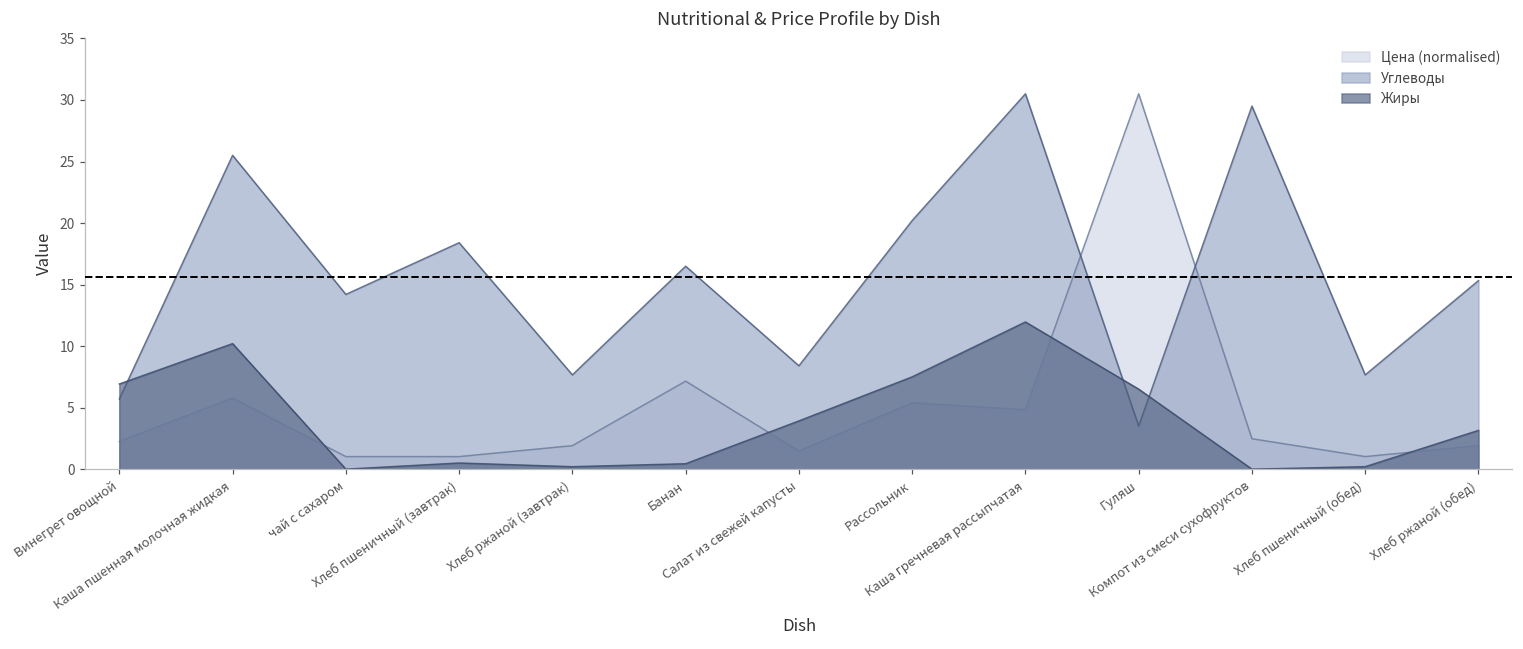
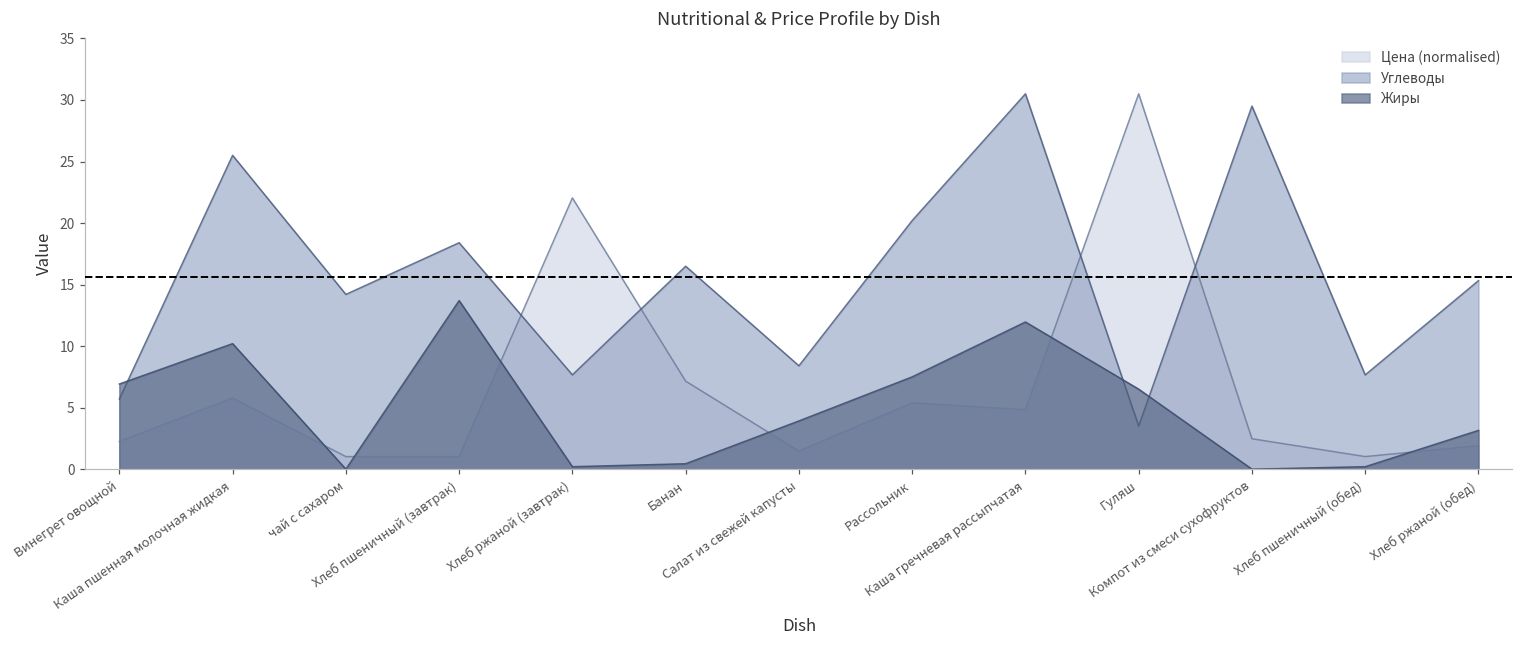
  {
    "Цена (normalised)": {
      "Винегрет овощной": 2.2,
      "Каша пшенная молочная жидкая": 5.8,
      "чай с сахаром": 1.0,
      "Хлеб пшеничный (завтрак)": 1.0,
-     "Хлеб ржаной (завтрак)": 1.9,
+     "Хлеб ржаной (завтрак)": 22.0,
      "Банан": 7.2,
      "Салат из свежей капусты": 1.5,
      "Рассольник": 5.4,
      "Каша гречневая рассыпчатая": 4.8,
      "Гуляш": 30.5,
      "Компот из смеси сухофруктов": 2.5,
      "Хлеб пшеничный (обед)": 1.0,
      "Хлеб ржаной (обед)": 1.9
    },
    "Углеводы": {
      "Винегрет овощной": 5.7,
      "Каша пшенная молочная жидкая": 25.5,
      "чай с сахаром": 14.2,
      "Хлеб пшеничный (завтрак)": 18.4,
      "Хлеб ржаной (завтрак)": 7.7,
      "Банан": 16.5,
      "Салат из свежей капусты": 8.4,
      "Рассольник": 20.2,
      "Каша гречневая рассыпчатая": 30.5,
      "Гуляш": 3.5,
      "Компот из смеси сухофруктов": 29.5,
      "Хлеб пшеничный (обед)": 7.7,
      "Хлеб ржаной (обед)": 15.3
    },
    "Жиры": {
      "Винегрет овощной": 6.9,
      "Каша пшенная молочная жидкая": 10.2,
      "чай с сахаром": 0.0,
-     "Хлеб пшеничный (завтрак)": 0.5,
+     "Хлеб пшеничный (завтрак)": 13.7,
      "Хлеб ржаной (завтрак)": 0.2,
      "Банан": 0.4,
      "Салат из свежей капусты": 3.9,
      "Рассольник": 7.5,
      "Каша гречневая рассыпчатая": 12.0,
      "Гуляш": 6.5,
      "Компот из смеси сухофруктов": 0.0,
      "Хлеб пшеничный (обед)": 0.2,
      "Хлеб ржаной (обед)": 3.2
    }
  }
